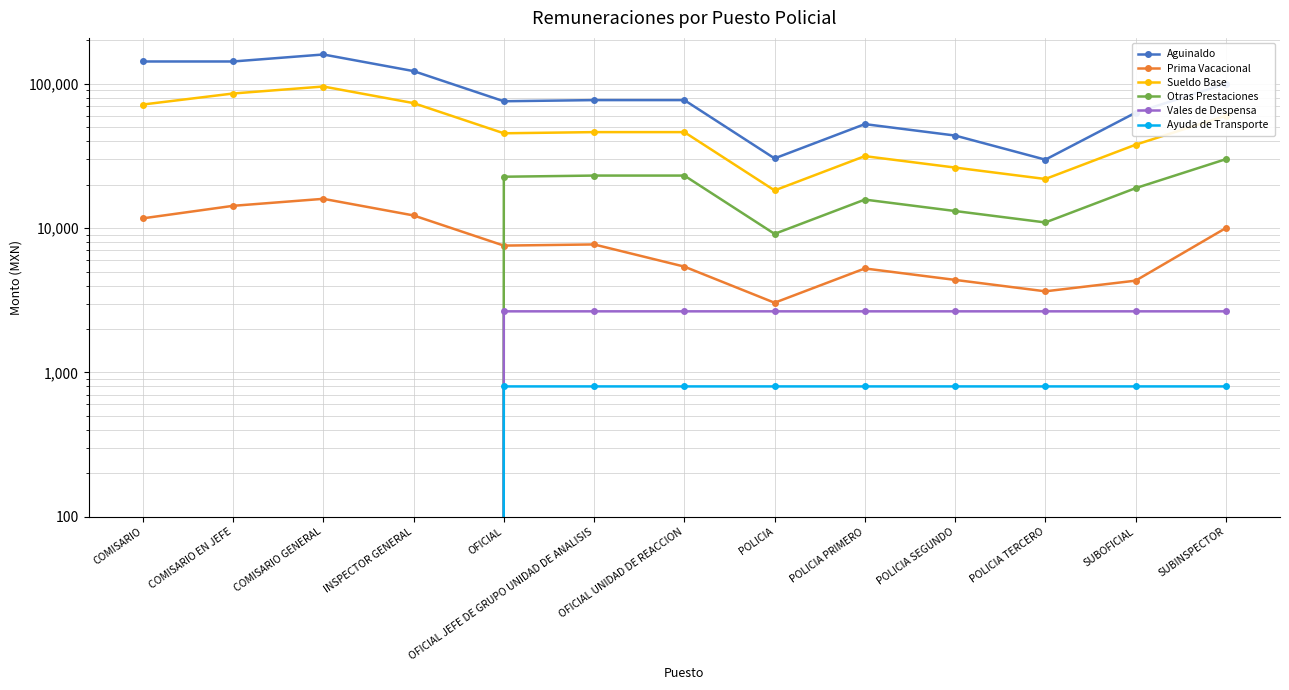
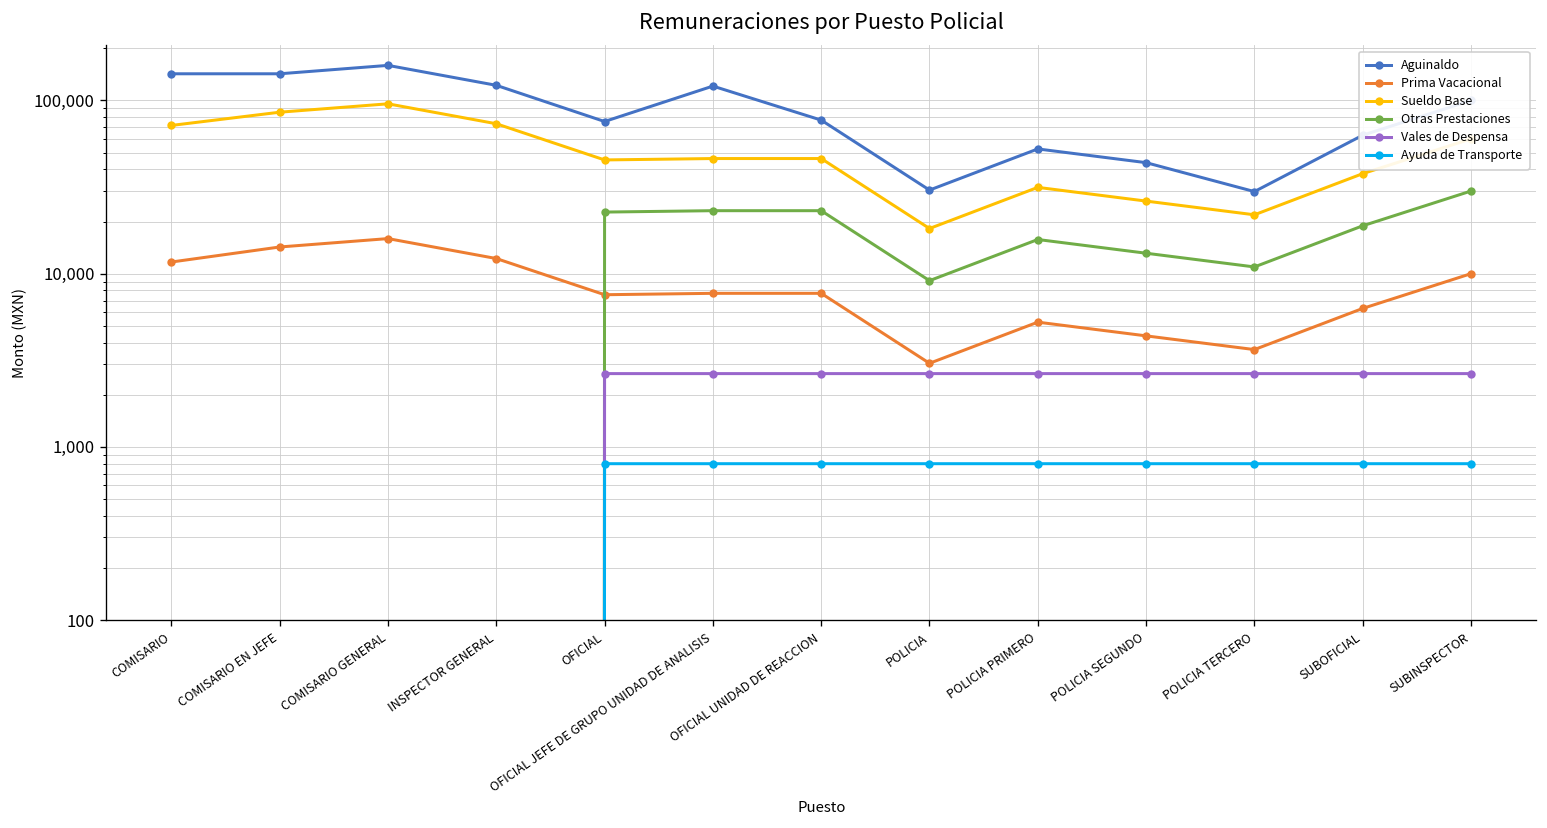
  {
    "Aguinaldo": {
      "COMISARIO": "140,000",
      "COMISARIO EN JEFE": "140,000",
      "COMISARIO GENERAL": "160,000",
      "INSPECTOR GENERAL": "120,000",
      "OFICIAL": "80,000",
-     "OFICIAL JEFE DE GRUPO UNIDAD DE ANALISIS": "80,000",
+     "OFICIAL JEFE DE GRUPO UNIDAD DE ANALISIS": "120,000",
      "OFICIAL UNIDAD DE REACCION": "80,000",
      "POLICIA": "30,000",
      "POLICIA PRIMERO": "53,000",
      "POLICIA SEGUNDO": "44,000",
      "POLICIA TERCERO": "30,000"
    },
    "Prima Vacacional": {
      "COMISARIO": "12,000",
      "COMISARIO EN JEFE": "14,000",
      "COMISARIO GENERAL": "16,000",
      "INSPECTOR GENERAL": "12,000",
      "OFICIAL": "8,000",
      "OFICIAL JEFE DE GRUPO UNIDAD DE ANALISIS": "8,000",
-     "OFICIAL UNIDAD DE REACCION": "5,400",
+     "OFICIAL UNIDAD DE REACCION": "8,000",
      "POLICIA": "3,000",
      "POLICIA PRIMERO": "5,300",
      "POLICIA SEGUNDO": "4,400",
      "POLICIA TERCERO": "3,600",
-     "SUBOFICIAL": "4,300",
+     "SUBOFICIAL": "6,000",
      "SUBINSPECTOR": "10,000"
    },
    "Sueldo Base": {
      "COMISARIO": "70,000",
      "COMISARIO EN JEFE": "90,000",
      "COMISARIO GENERAL": "100,000",
      "INSPECTOR GENERAL": "70,000",
      "OFICIAL": "45,000",
      "OFICIAL JEFE DE GRUPO UNIDAD DE ANALISIS": "46,000",
      "OFICIAL UNIDAD DE REACCION": "46,000",
      "POLICIA": "18,000",
      "POLICIA PRIMERO": "32,000",
      "POLICIA SEGUNDO": "26,000",
      "POLICIA TERCERO": "22,000",
      "SUBOFICIAL": "38,000"
    },
    "Otras Prestaciones": {
      "OFICIAL": "23,000",
      "OFICIAL JEFE DE GRUPO UNIDAD DE ANALISIS": "23,000",
      "OFICIAL UNIDAD DE REACCION": "23,000",
      "POLICIA": "9,000",
      "POLICIA PRIMERO": "16,000",
      "POLICIA SEGUNDO": "13,000",
      "POLICIA TERCERO": "11,000",
      "SUBOFICIAL": "19,000",
      "SUBINSPECTOR": "30,000"
    },
    "Vales de Despensa": {
      "OFICIAL": "2,700",
      "OFICIAL JEFE DE GRUPO UNIDAD DE ANALISIS": "2,700",
      "OFICIAL UNIDAD DE REACCION": "2,700",
      "POLICIA": "2,700",
      "POLICIA PRIMERO": "2,700",
      "POLICIA SEGUNDO": "2,700",
      "POLICIA TERCERO": "2,700",
      "SUBOFICIAL": "2,700",
      "SUBINSPECTOR": "2,700"
    },
    "Ayuda de Transporte": {
      "OFICIAL": "800",
      "OFICIAL JEFE DE GRUPO UNIDAD DE ANALISIS": "800",
      "OFICIAL UNIDAD DE REACCION": "800",
      "POLICIA": "800",
      "POLICIA PRIMERO": "800",
      "POLICIA SEGUNDO": "800",
      "POLICIA TERCERO": "800",
      "SUBOFICIAL": "800",
      "SUBINSPECTOR": "800"
    }
  }
